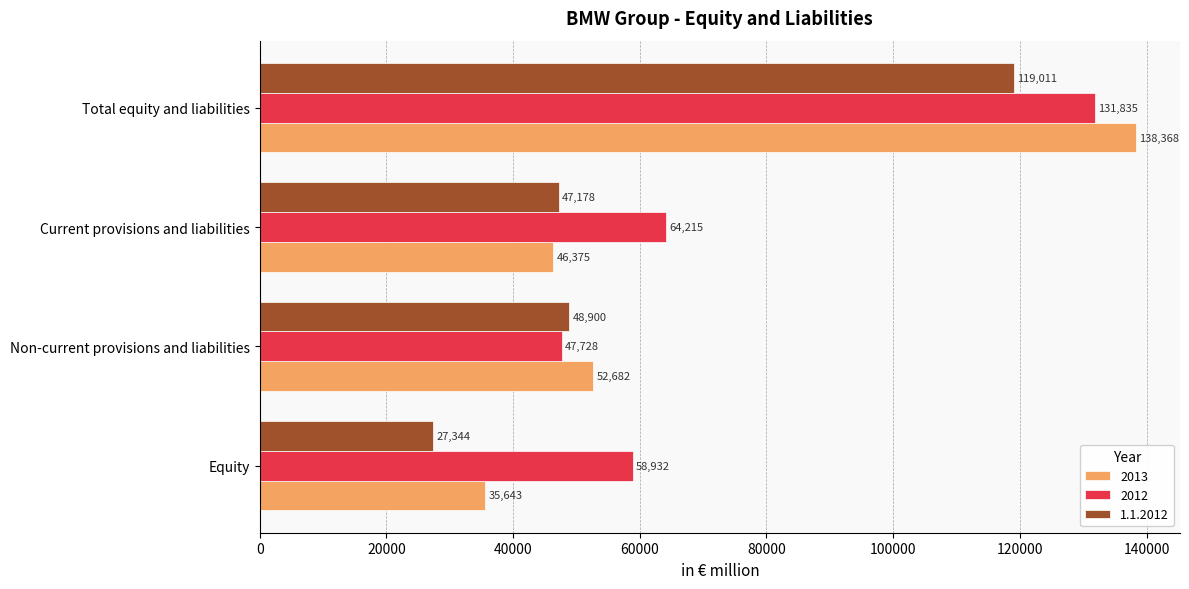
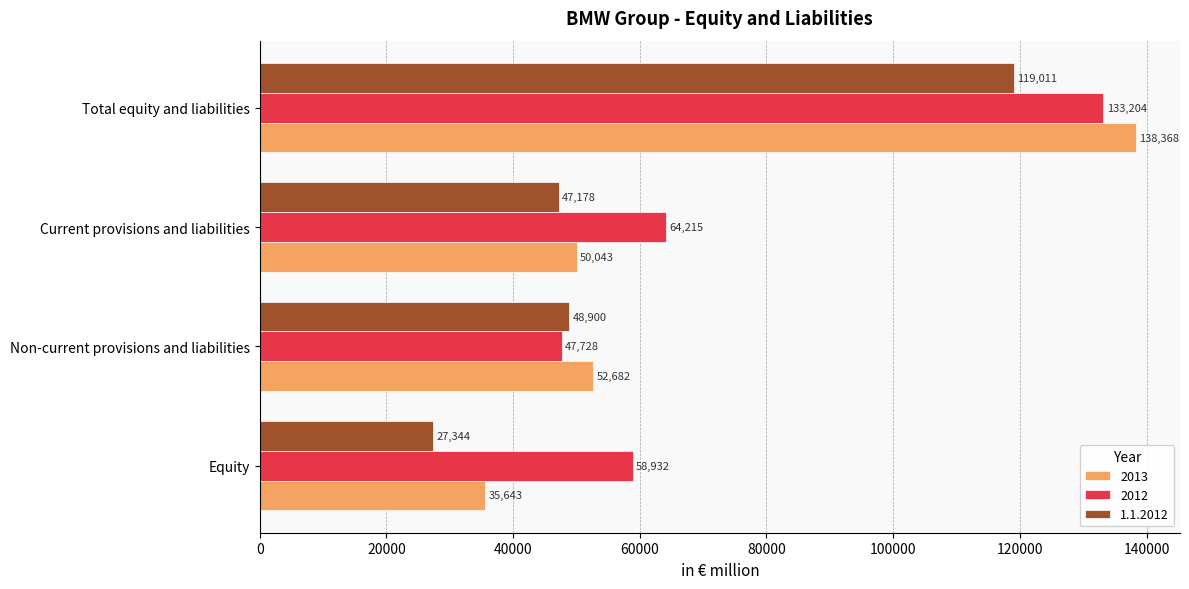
  {
    "2013": {
      "Total equity and liabilities": "138,368",
-     "Current provisions and liabilities": "46,375",
+     "Current provisions and liabilities": "50,043",
      "Non-current provisions and liabilities": "52,682",
      "Equity": "35,643"
    },
    "2012": {
-     "Total equity and liabilities": "131,835",
+     "Total equity and liabilities": "133,204",
      "Current provisions and liabilities": "64,215",
      "Non-current provisions and liabilities": "47,728",
      "Equity": "58,932"
    },
    "1.1.2012": {
      "Total equity and liabilities": "119,011",
      "Current provisions and liabilities": "47,178",
      "Non-current provisions and liabilities": "48,900",
      "Equity": "27,344"
    }
  }
